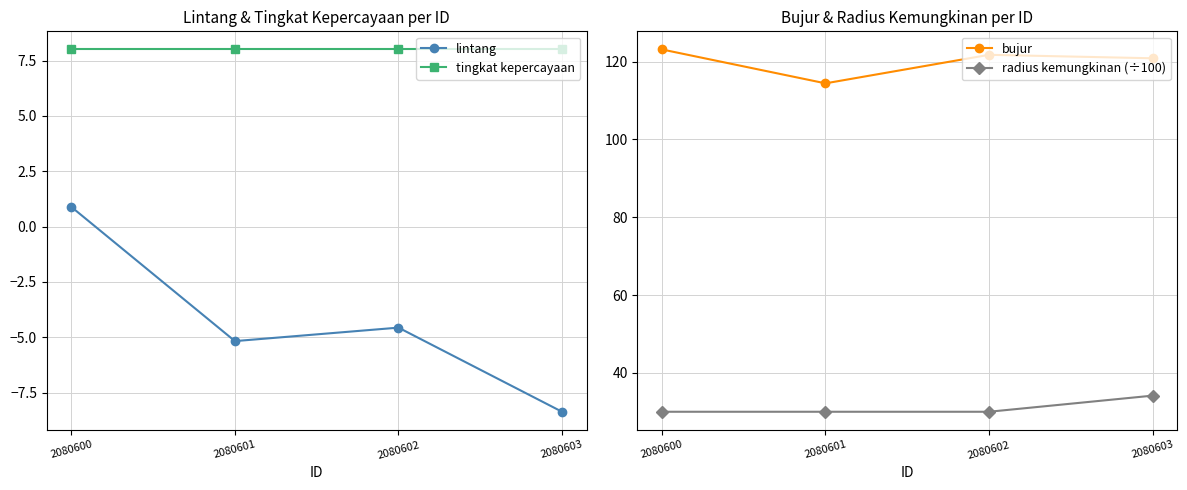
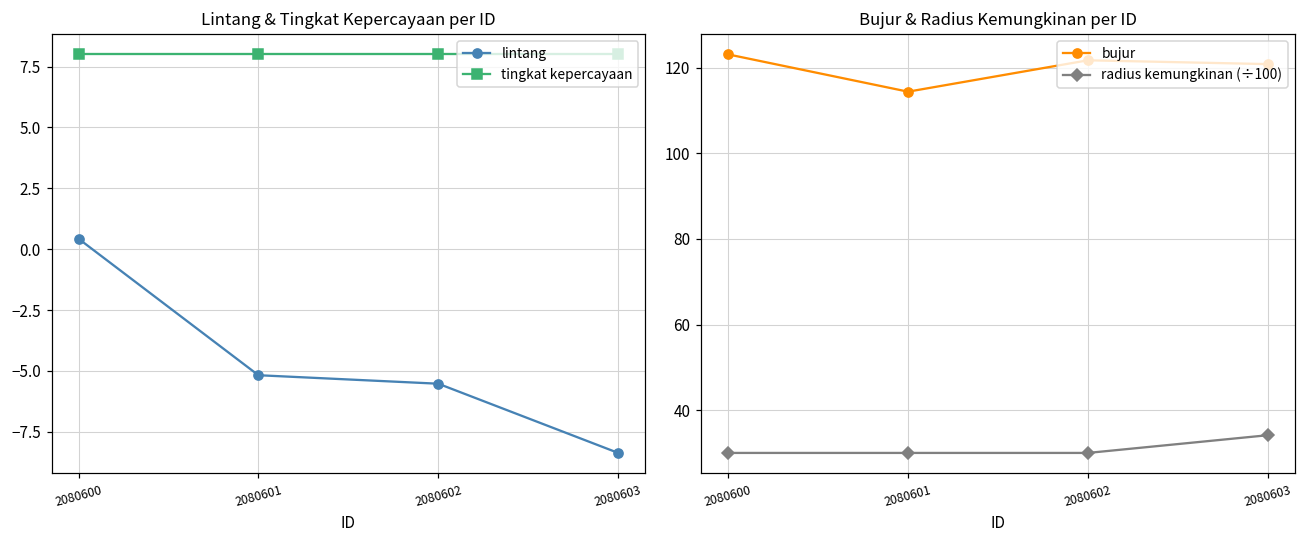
  {
    "Lintang & Tingkat Kepercayaan per ID": {
      "lintang": {
-       "2080600": 0.9,
+       "2080600": 0.4,
        "2080601": -5.2,
-       "2080602": -4.6,
+       "2080602": -5.5,
        "2080603": -8.4
      },
      "tingkat kepercayaan": {
        "2080600": 8.0,
        "2080601": 8.0,
        "2080602": 8.0
      }
    },
    "Bujur & Radius Kemungkinan per ID": {
      "bujur": {
        "2080600": 123,
        "2080601": 114
      },
      "radius kemungkinan (÷100)": {
        "2080600": 30,
        "2080601": 30,
        "2080602": 30,
        "2080603": 34
      }
    }
  }
